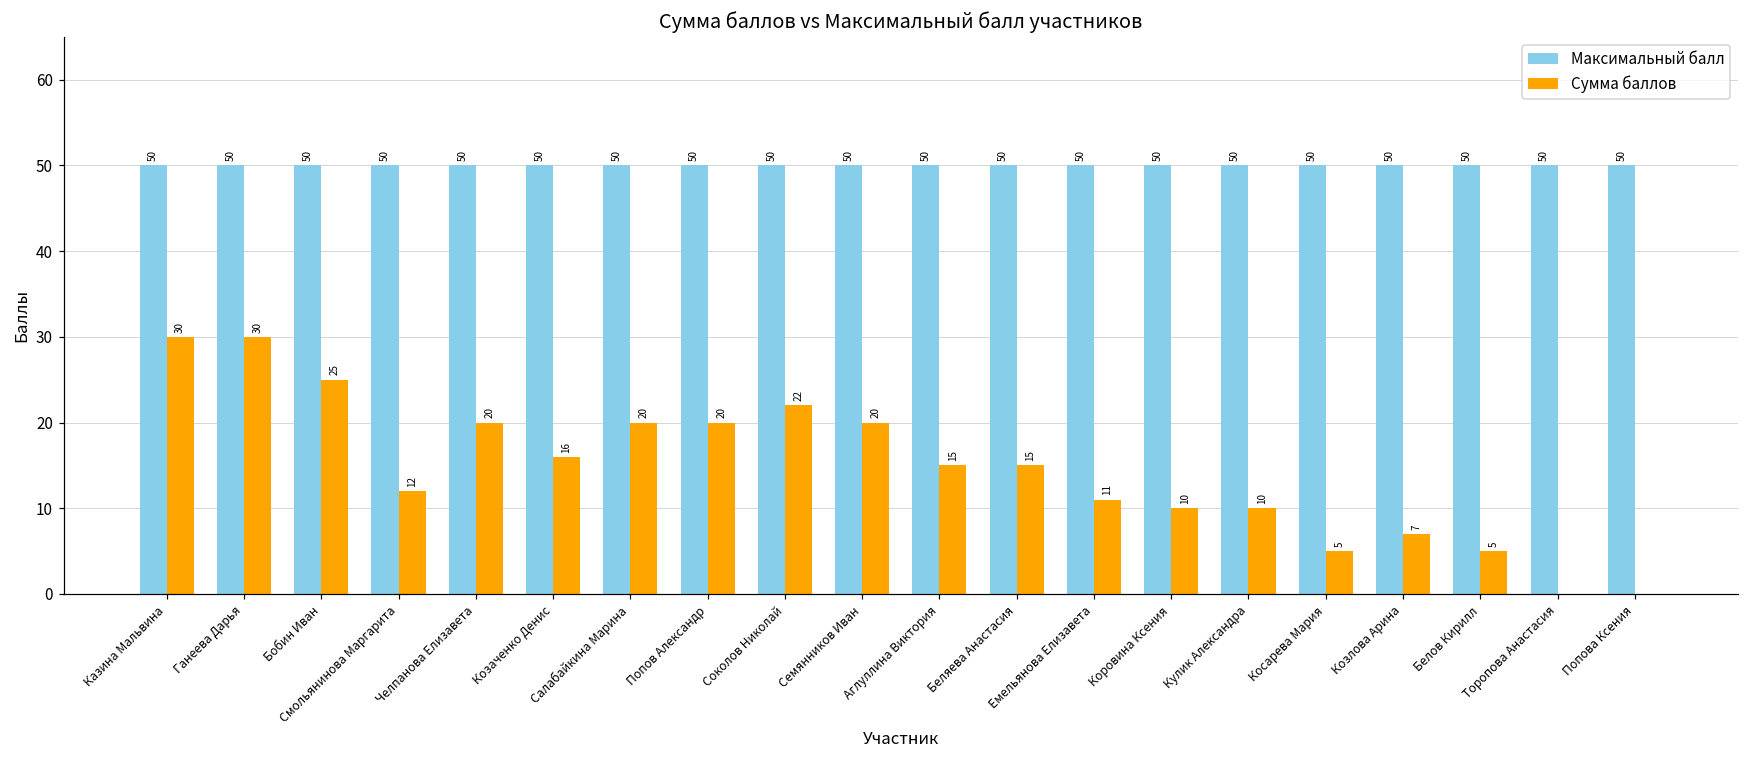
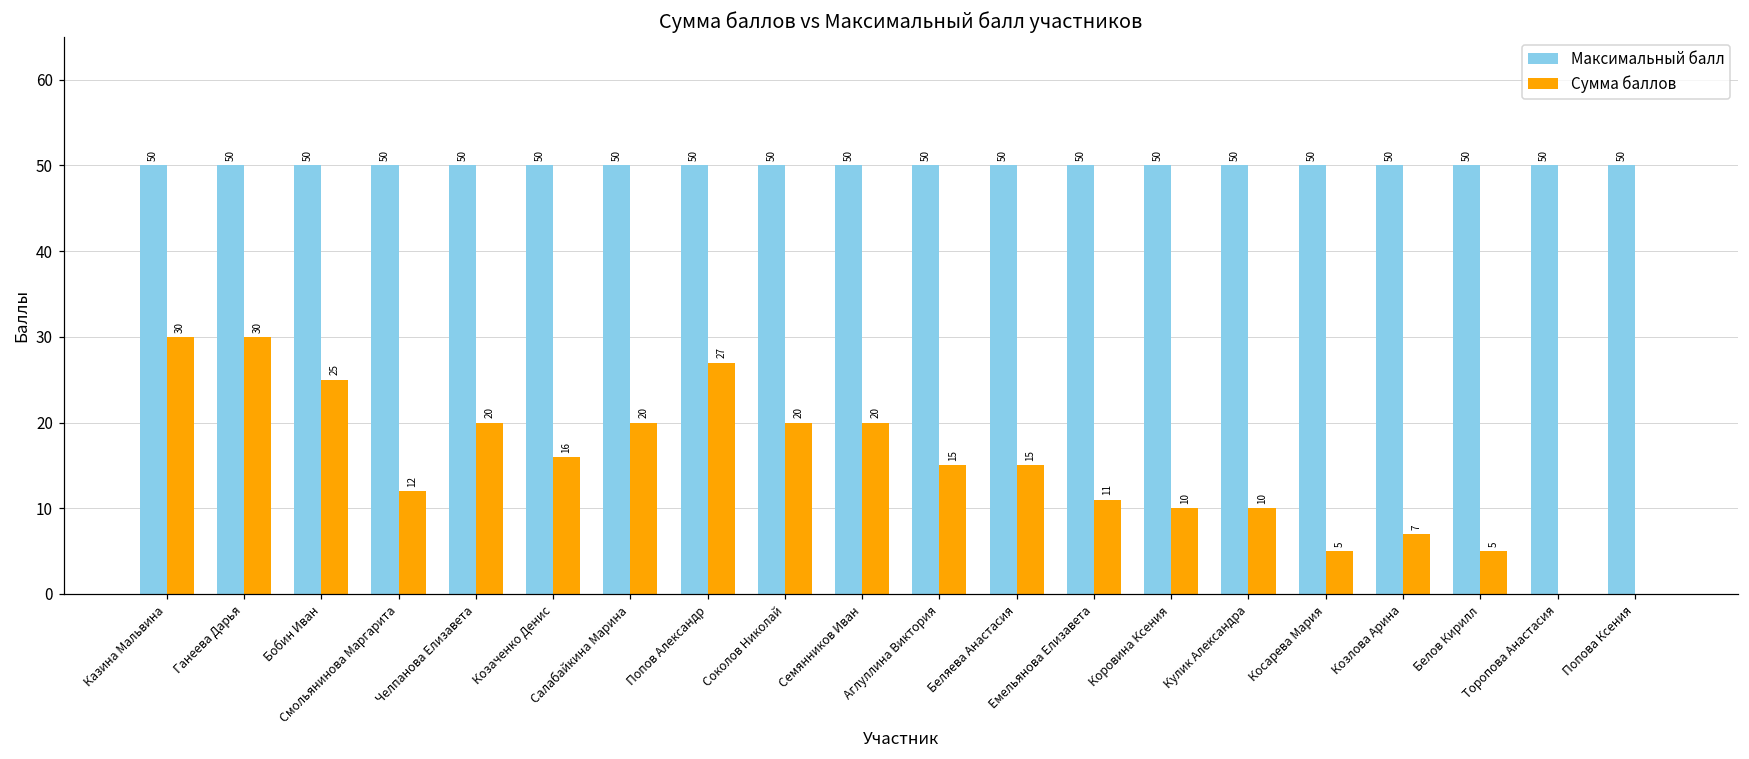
  {
    "Максимальный балл": {
      "Казина Мальвина": 50,
      "Ганеева Дарья": 50,
      "Бобин Иван": 50,
      "Смольянинова Маргарита": 50,
      "Челпанова Елизавета": 50,
      "Козаченко Денис": 50,
      "Салабайкина Марина": 50,
      "Попов Александр": 50,
      "Соколов Николай": 50,
      "Семянников Иван": 50,
      "Аглуллина Виктория": 50,
      "Беляева Анастасия": 50,
      "Емельянова Елизавета": 50,
      "Коровина Ксения": 50,
      "Кулик Александра": 50,
      "Косарева Мария": 50,
      "Козлова Арина": 50,
      "Белов Кирилл": 50,
      "Торопова Анастасия": 50,
      "Попова Ксения": 50
    },
    "Сумма баллов": {
      "Казина Мальвина": 30,
      "Ганеева Дарья": 30,
      "Бобин Иван": 25,
      "Смольянинова Маргарита": 12,
      "Челпанова Елизавета": 20,
      "Козаченко Денис": 16,
      "Салабайкина Марина": 20,
-     "Попов Александр": 20,
-     "Соколов Николай": 22,
+     "Попов Александр": 27,
+     "Соколов Николай": 20,
      "Семянников Иван": 20,
      "Аглуллина Виктория": 15,
      "Беляева Анастасия": 15,
      "Емельянова Елизавета": 11,
      "Коровина Ксения": 10,
      "Кулик Александра": 10,
      "Косарева Мария": 5,
      "Козлова Арина": 7,
      "Белов Кирилл": 5
    }
  }
